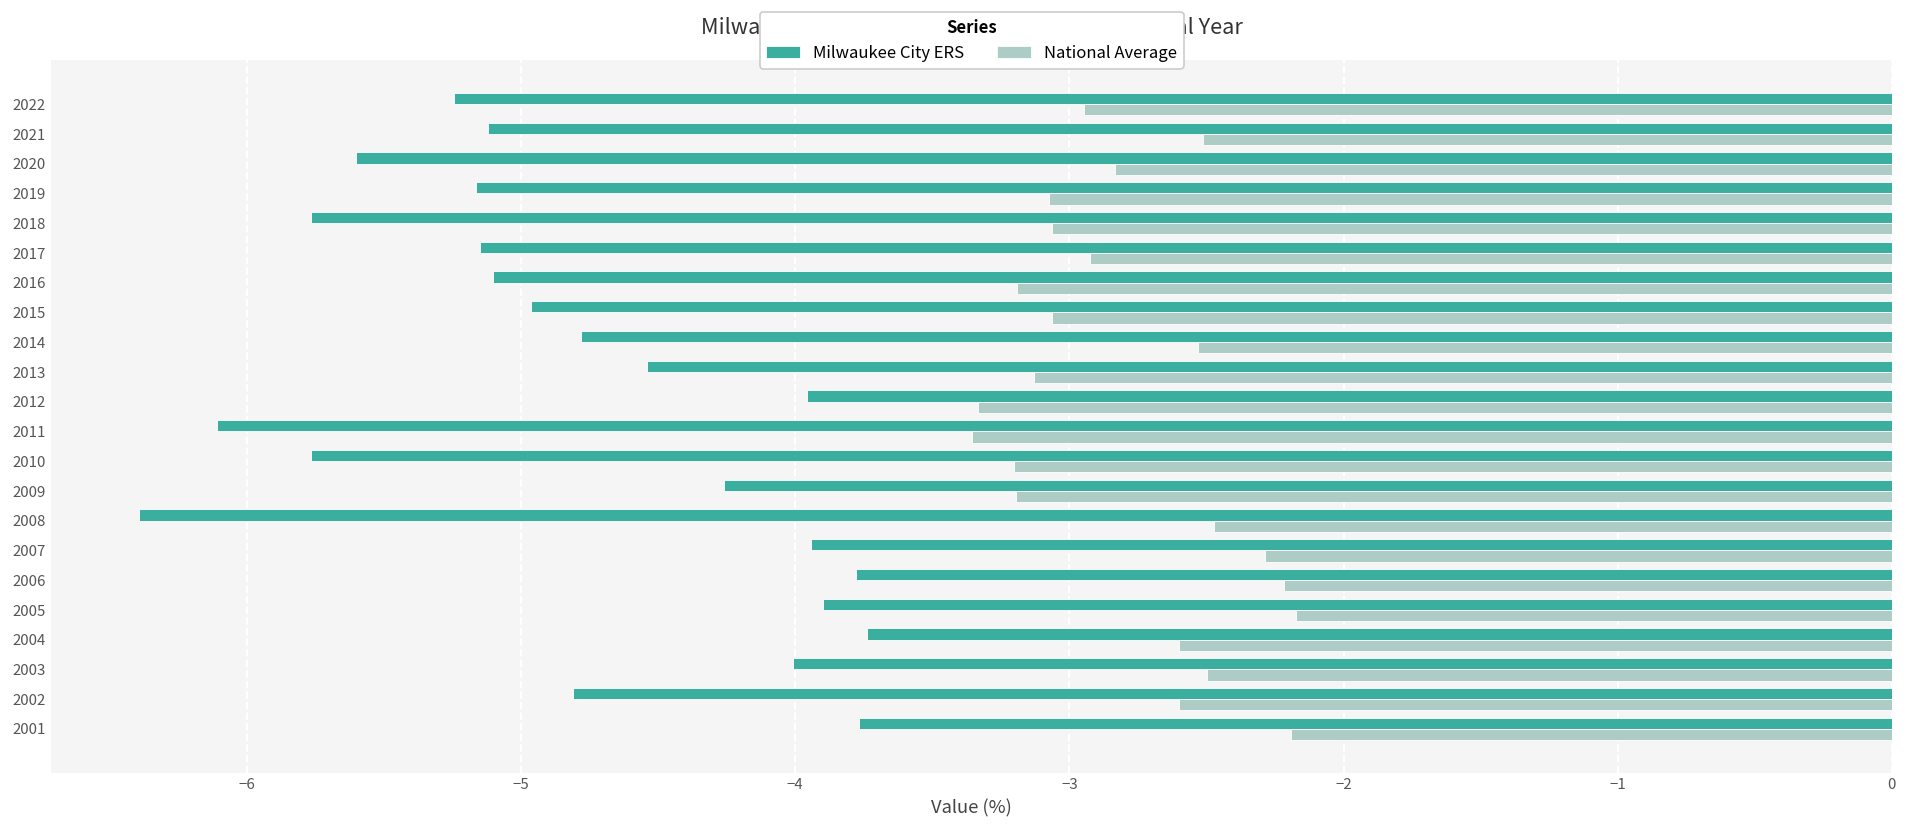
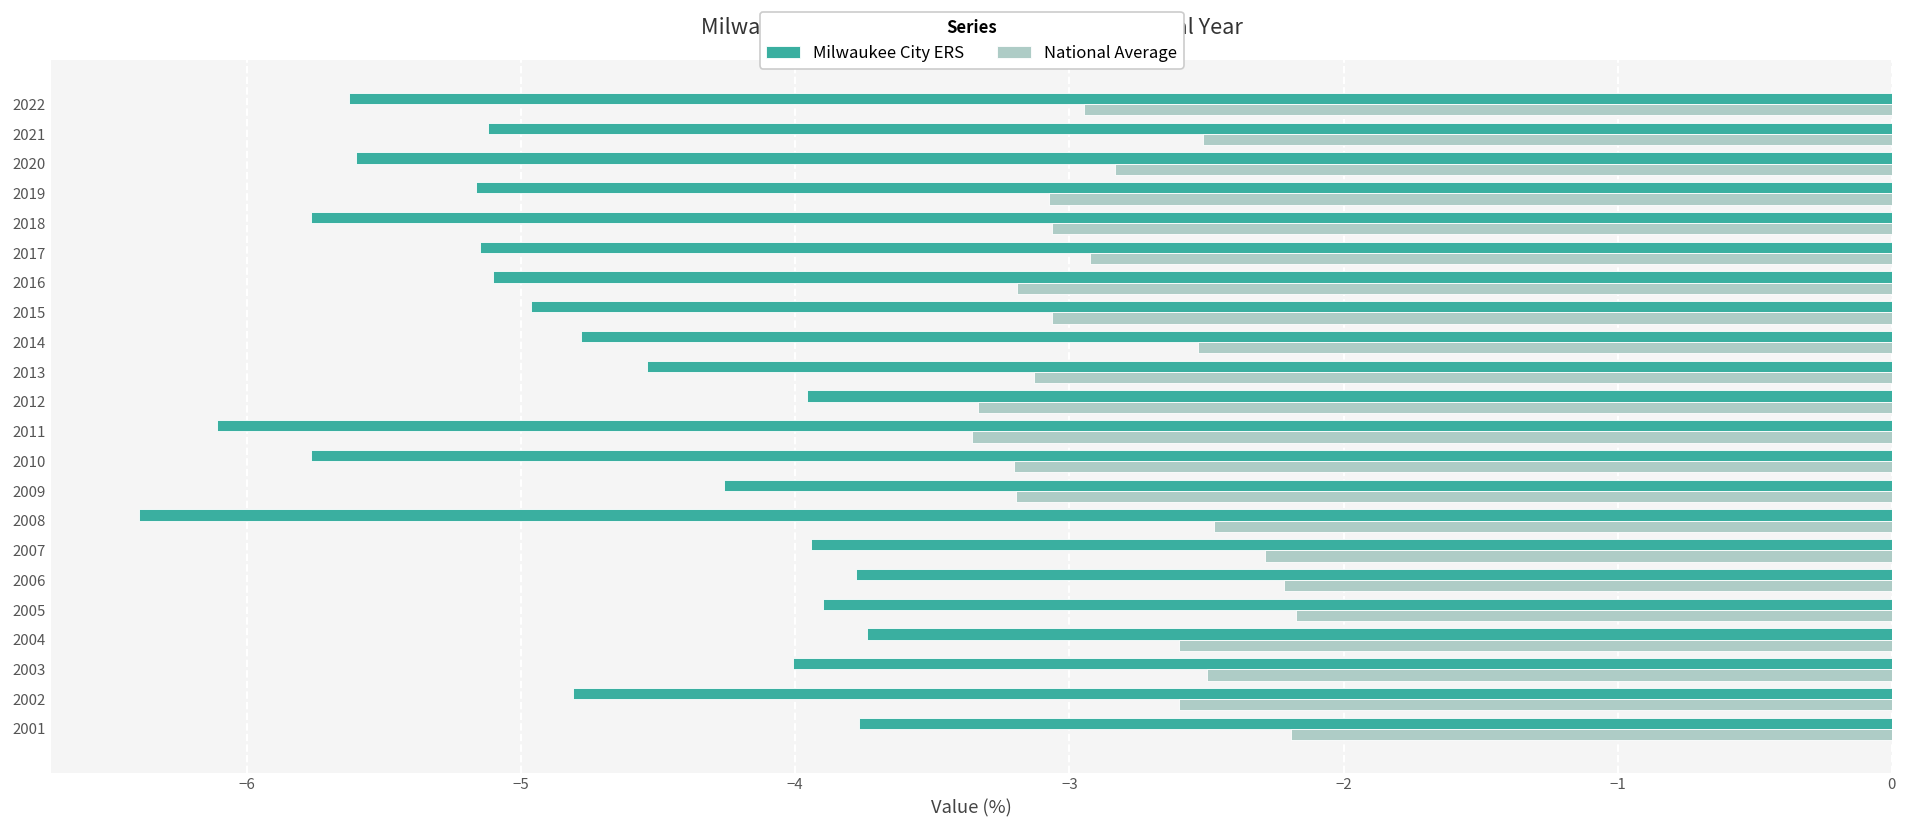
  {
    "Milwaukee City ERS": {
-     "2022": -5.24,
+     "2022": -5.63,
      "2021": -5.12,
      "2020": -5.60,
      "2019": -5.17,
      "2018": -5.77,
      "2017": -5.15,
      "2016": -5.10,
      "2015": -4.96,
      "2014": -4.78,
      "2013": -4.54,
      "2012": -3.96,
      "2011": -6.11,
      "2010": -5.77,
      "2009": -4.26,
      "2008": -6.39,
      "2007": -3.94,
      "2006": -3.78,
      "2005": -3.90,
      "2004": -3.74,
      "2003": -4.01,
      "2002": -4.81,
      "2001": -3.77
    },
    "National Average": {
      "2022": -2.95,
      "2021": -2.51,
      "2020": -2.83,
      "2019": -3.08,
      "2018": -3.06,
      "2017": -2.93,
      "2016": -3.19,
      "2015": -3.06,
      "2014": -2.53,
      "2013": -3.13,
      "2012": -3.33,
      "2011": -3.36,
      "2010": -3.20,
      "2009": -3.19,
      "2008": -2.47,
      "2007": -2.29,
      "2006": -2.22,
      "2005": -2.17,
      "2004": -2.60,
      "2003": -2.50,
      "2002": -2.60,
      "2001": -2.19
    }
  }
